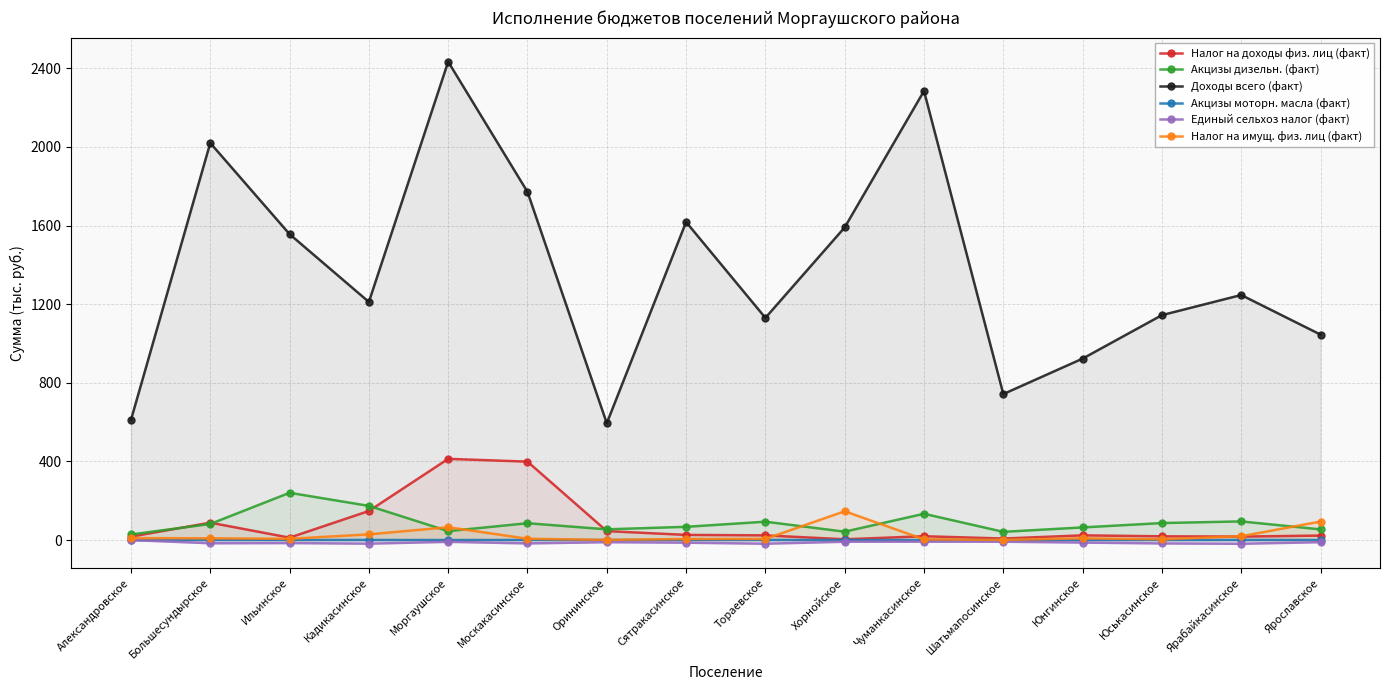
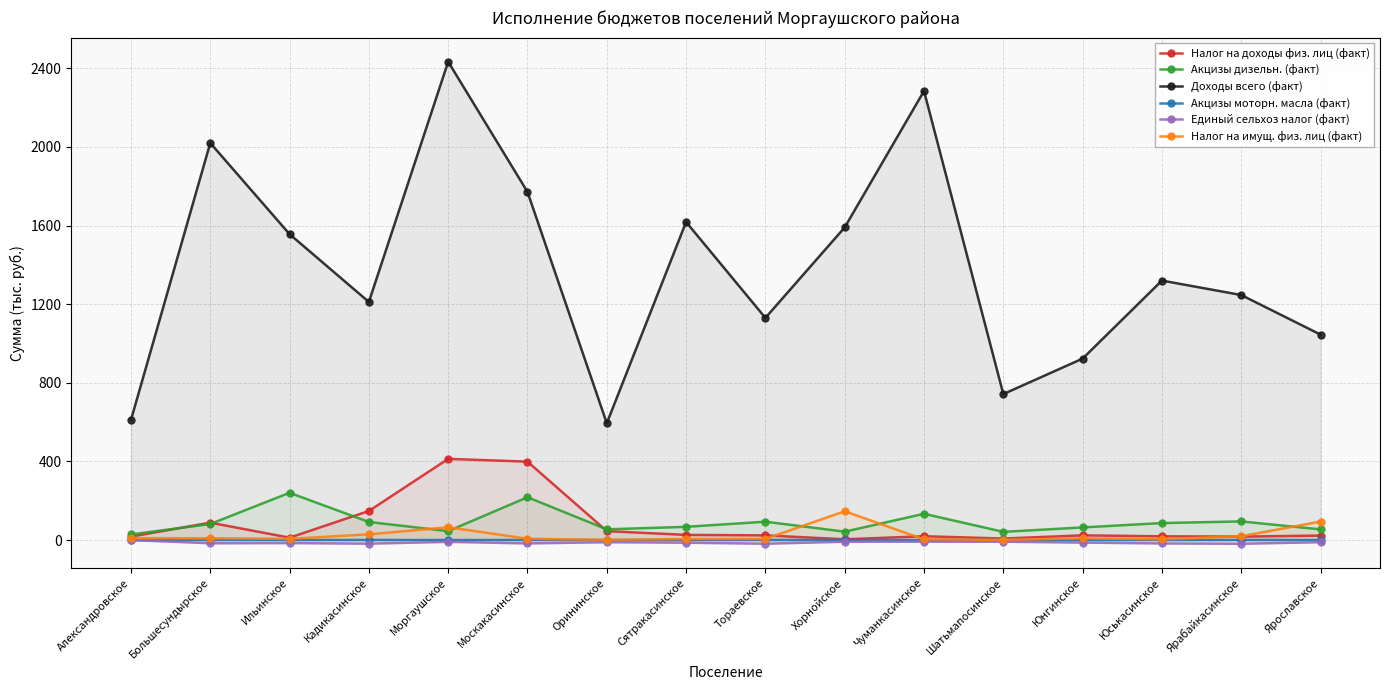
  {
    "Налог на доходы физ. лиц (факт)": {
      "Кадикасинское": 150,
      "Моргаушское": 410,
      "Москакасинское": 400,
      "Сятракасинское": 30,
      "Тораевское": 20,
      "Чуманкасинское": 20,
      "Юнгинское": 20,
      "Юськасинское": 20,
      "Ярославское": 20
    },
    "Акцизы дизельн. (факт)": {
      "Ильинское": 240,
-     "Кадикасинское": 170,
+     "Кадикасинское": 90,
      "Моргаушское": 50,
-     "Москакасинское": 90,
+     "Москакасинское": 220,
      "Сятракасинское": 70,
      "Тораевское": 90,
      "Хорнойское": 40,
      "Чуманкасинское": 130,
      "Шатьмапосинское": 40,
      "Юнгинское": 60,
      "Юськасинское": 90,
      "Ярабайкасинское": 100,
      "Ярославское": 50
    },
    "Доходы всего (факт)": {
      "Александровское": 610,
      "Большесундырское": 2020,
      "Ильинское": 1560,
      "Кадикасинское": 1210,
      "Моргаушское": 2430,
      "Москакасинское": 1770,
      "Орининское": 590,
      "Сятракасинское": 1620,
      "Тораевское": 1130,
      "Хорнойское": 1590,
      "Чуманкасинское": 2280,
      "Шатьмапосинское": 740,
      "Юнгинское": 920,
-     "Юськасинское": 1140,
+     "Юськасинское": 1320,
      "Ярабайкасинское": 1250,
      "Ярославское": 1050
    },
    "Акцизы моторн. масла (факт)": {
      "Кадикасинское": 0,
      "Ярабайкасинское": 0
    },
    "Единый сельхоз налог (факт)": {
      "Большесундырское": -20,
      "Ильинское": -20,
      "Кадикасинское": -20,
      "Москакасинское": -20,
      "Сятракасинское": -10,
      "Тораевское": -20,
      "Юськасинское": -20,
      "Ярабайкасинское": -20
    },
    "Налог на имущ. физ. лиц (факт)": {
      "Кадикасинское": 30,
      "Моргаушское": 70,
      "Хорнойское": 150,
      "Ярославское": 90
    }
  }
